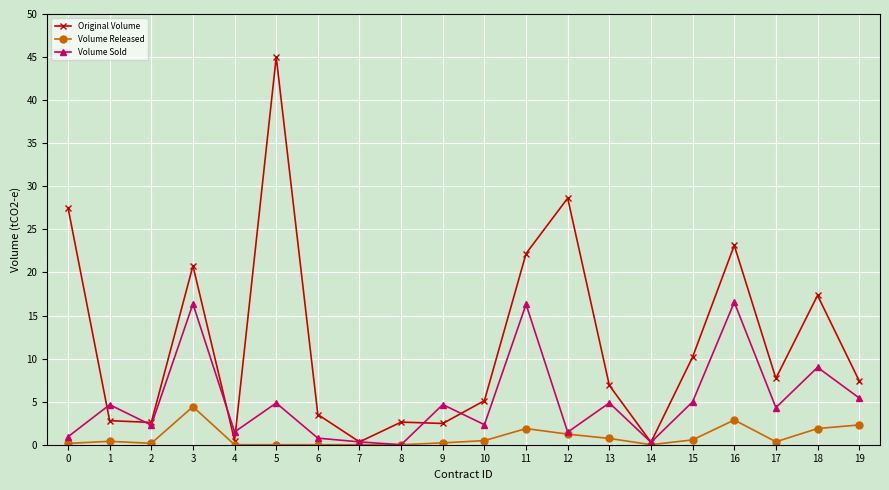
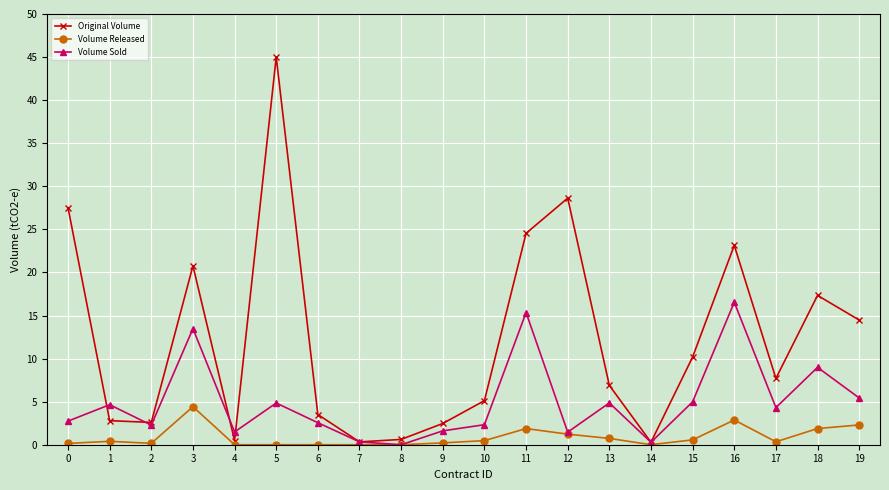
  {
    "Original Volume": {
      "0": 28,
      "1": 3,
      "2": 3,
      "3": 21,
      "4": 0,
      "5": 45,
      "6": 4,
-     "8": 3,
+     "8": 1,
      "9": 2,
      "10": 5,
-     "11": 22,
+     "11": 25,
      "12": 29,
      "13": 7,
      "15": 10,
      "16": 23,
      "17": 8,
      "18": 17,
-     "19": 7
+     "19": 14
    },
    "Volume Released": {
      "0": 0,
      "1": 0,
      "2": 0,
      "3": 4,
      "4": 0,
      "5": 0,
      "6": 0,
      "7": 0,
      "9": 0,
      "10": 0,
      "11": 2,
      "13": 1,
      "15": 1,
      "16": 3,
      "17": 0,
      "18": 2,
      "19": 2
    },
    "Volume Sold": {
-     "0": 1,
+     "0": 3,
      "1": 5,
      "2": 2,
-     "3": 16,
+     "3": 13,
      "4": 1,
      "5": 5,
-     "6": 1,
-     "9": 5,
+     "6": 3,
+     "9": 2,
      "10": 2,
-     "11": 16,
+     "11": 15,
      "13": 5,
      "15": 5,
      "16": 17,
      "17": 4,
      "18": 9,
      "19": 5
    }
  }
